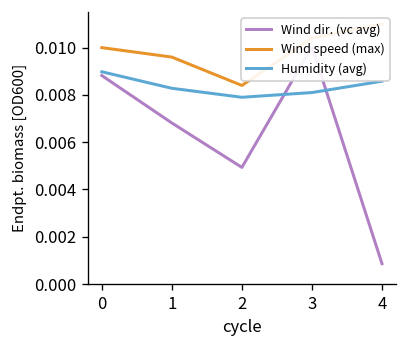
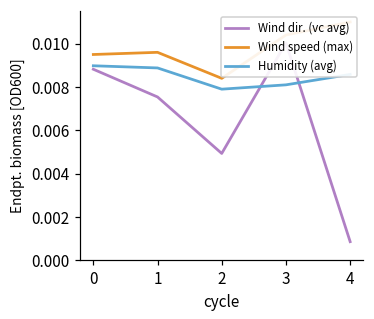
  {
    "Wind dir. (vc avg)": {
      "0": 0.0088,
-     "1": 0.0068,
+     "1": 0.0075,
      "2": 0.0049,
      "4": 0.0009
    },
    "Wind speed (max)": {
-     "0": 0.0100,
+     "0": 0.0095,
      "1": 0.0096,
      "2": 0.0084
    },
    "Humidity (avg)": {
      "0": 0.0090,
-     "1": 0.0083,
+     "1": 0.0089,
      "2": 0.0079,
      "3": 0.0081,
      "4": 0.0086
    }
  }
